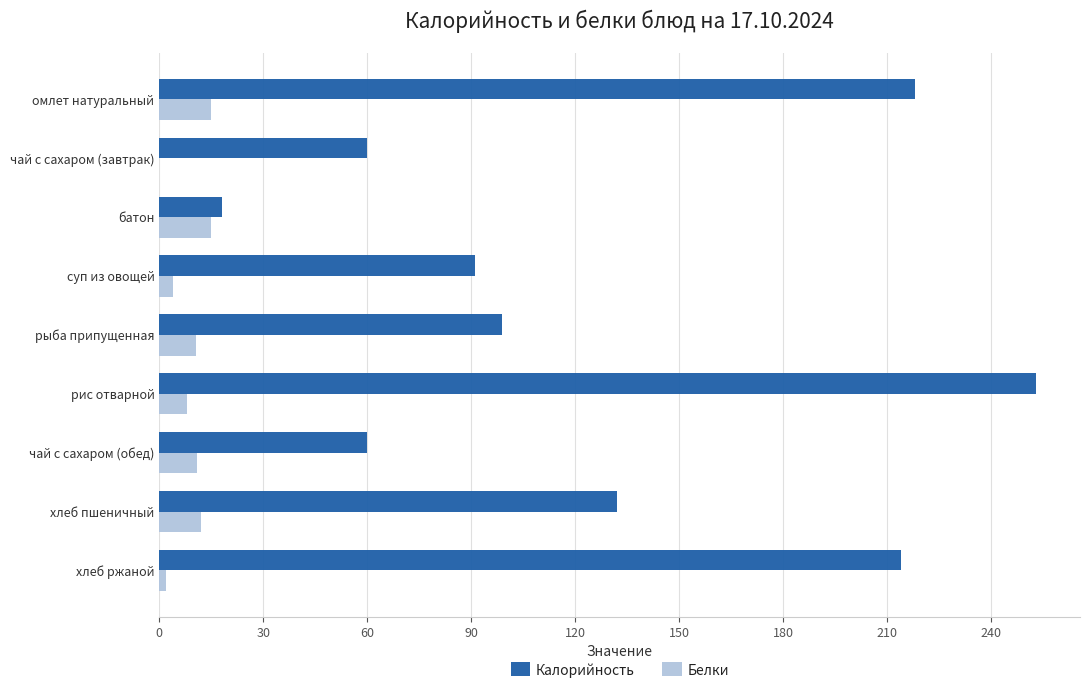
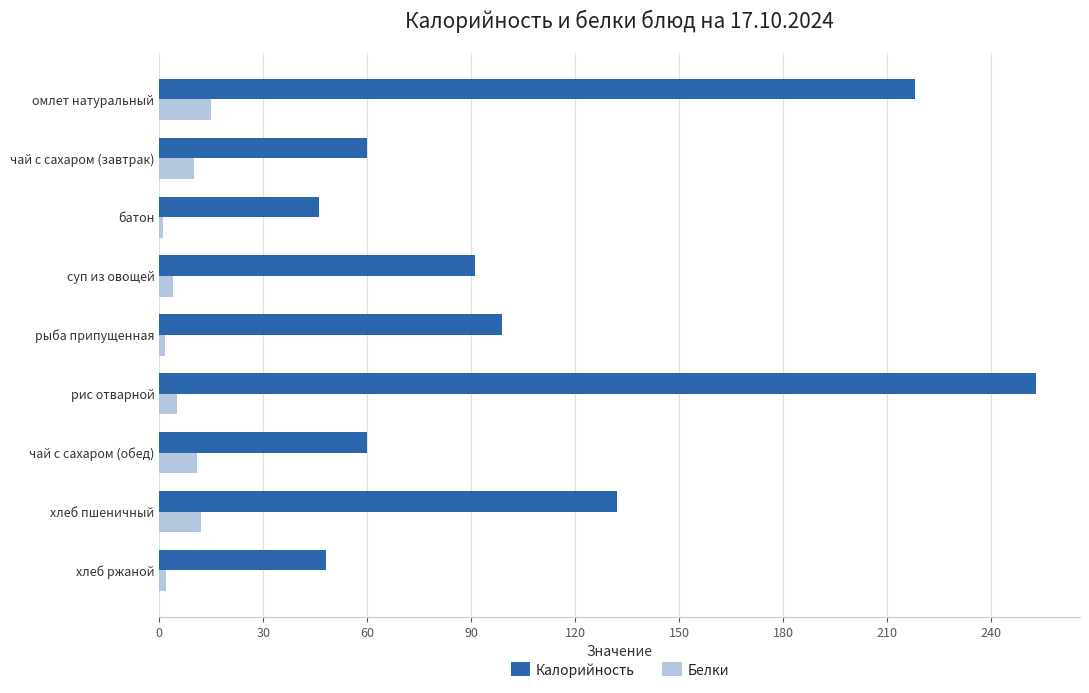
  {
    "Калорийность": {
      "омлет натуральный": 218,
      "чай с сахаром (завтрак)": 60,
-     "батон": 18,
+     "батон": 46,
      "суп из овощей": 91,
      "рыба припущенная": 99,
      "рис отварной": 253,
      "чай с сахаром (обед)": 60,
      "хлеб пшеничный": 132,
-     "хлеб ржаной": 214
+     "хлеб ржаной": 48
    },
    "Белки": {
      "омлет натуральный": 15,
-     "чай с сахаром (завтрак)": 0,
-     "батон": 15,
+     "чай с сахаром (завтрак)": 10,
+     "батон": 1,
      "суп из овощей": 4,
-     "рыба припущенная": 11,
-     "рис отварной": 8,
+     "рыба припущенная": 2,
+     "рис отварной": 5,
      "чай с сахаром (обед)": 11,
      "хлеб пшеничный": 12,
      "хлеб ржаной": 2
    }
  }
